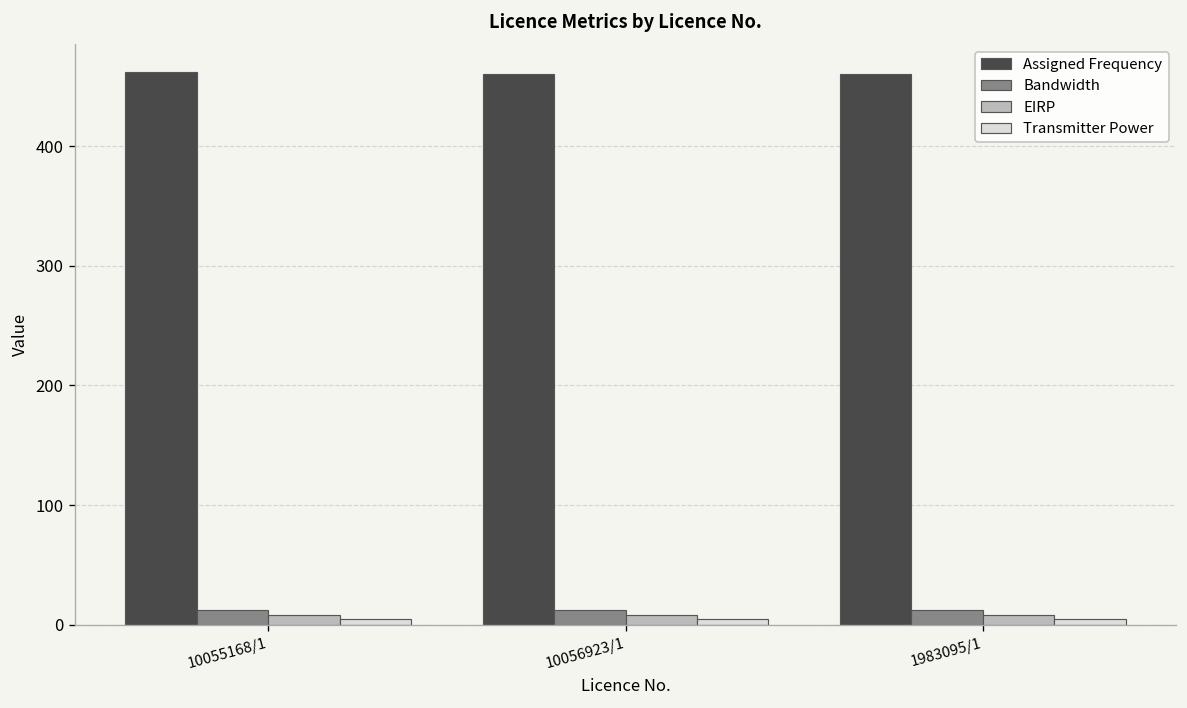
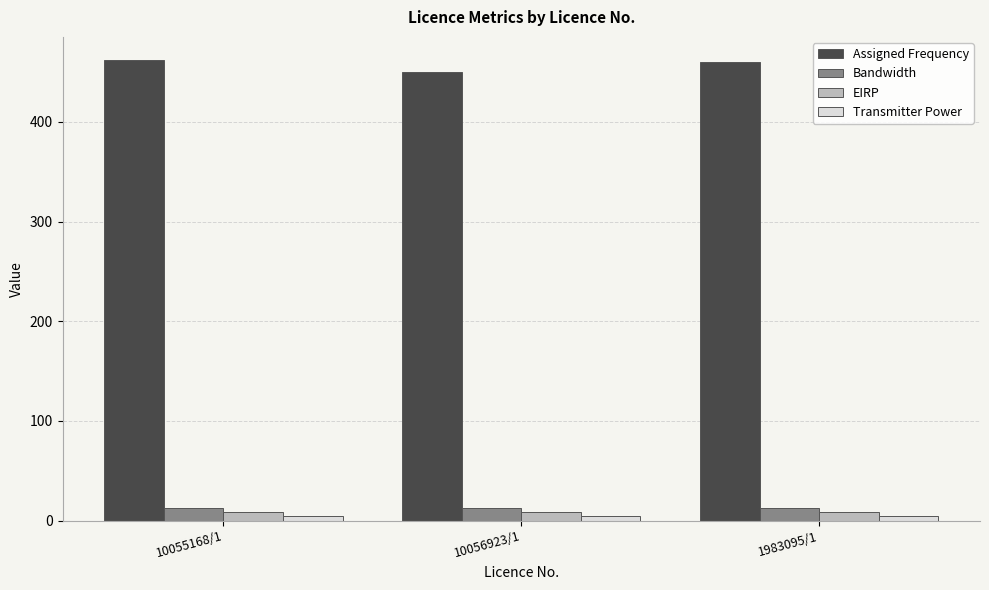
  {
    "Assigned Frequency": {
      "10055168/1": 460,
-     "10056923/1": 460,
+     "10056923/1": 450,
      "1983095/1": 460
    },
    "Bandwidth": {
      "10055168/1": 10,
      "10056923/1": 10,
      "1983095/1": 10
    }
  }
